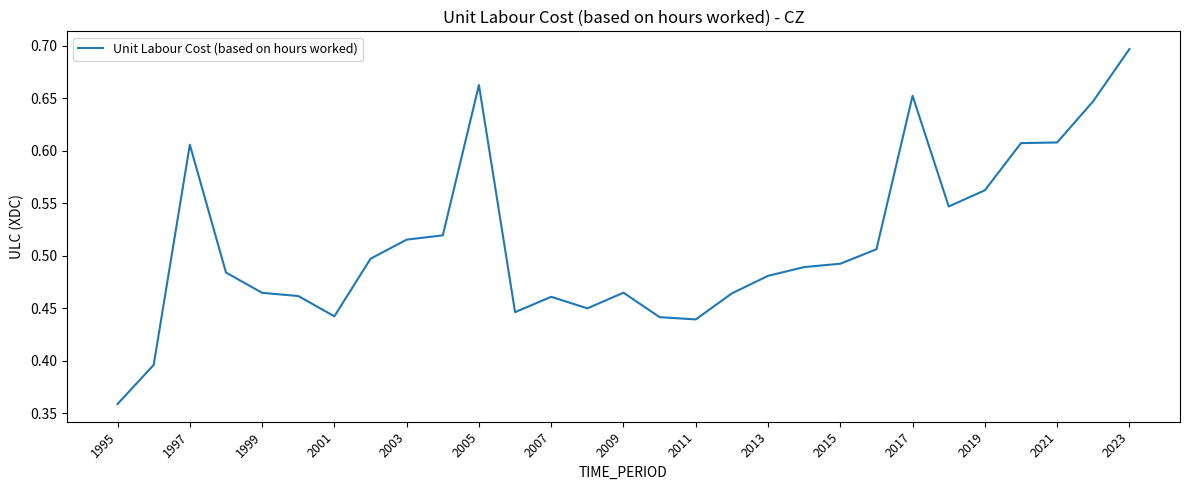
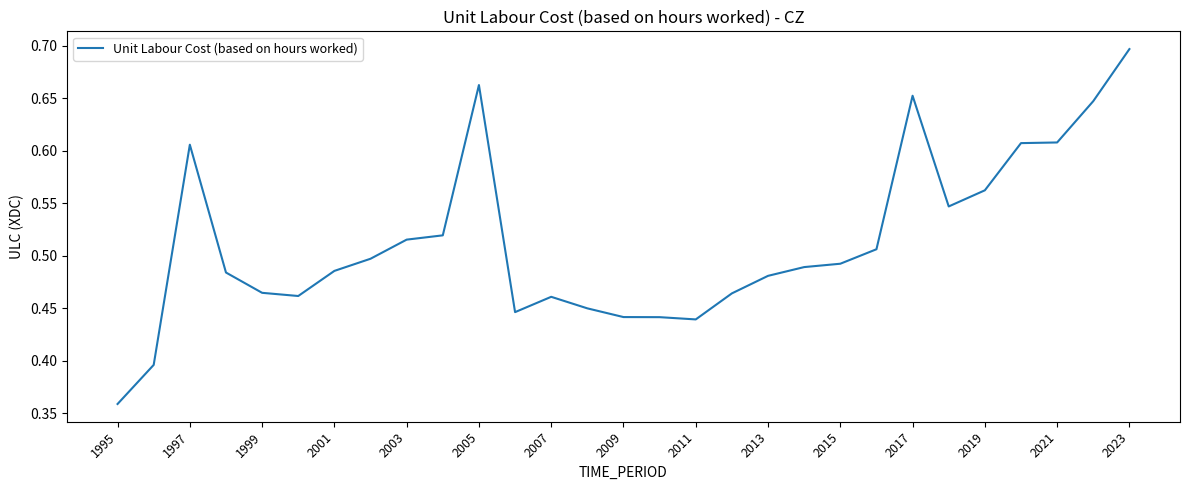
  {
    "1995": 0.359,
    "1997": 0.606,
    "1999": 0.465,
-   "2001": 0.442,
+   "2001": 0.486,
    "2003": 0.515,
    "2005": 0.662,
    "2007": 0.461,
-   "2009": 0.465,
+   "2009": 0.442,
    "2011": 0.439,
    "2013": 0.481,
    "2015": 0.492,
    "2017": 0.652,
    "2019": 0.562,
    "2021": 0.608,
    "2023": 0.697
  }
